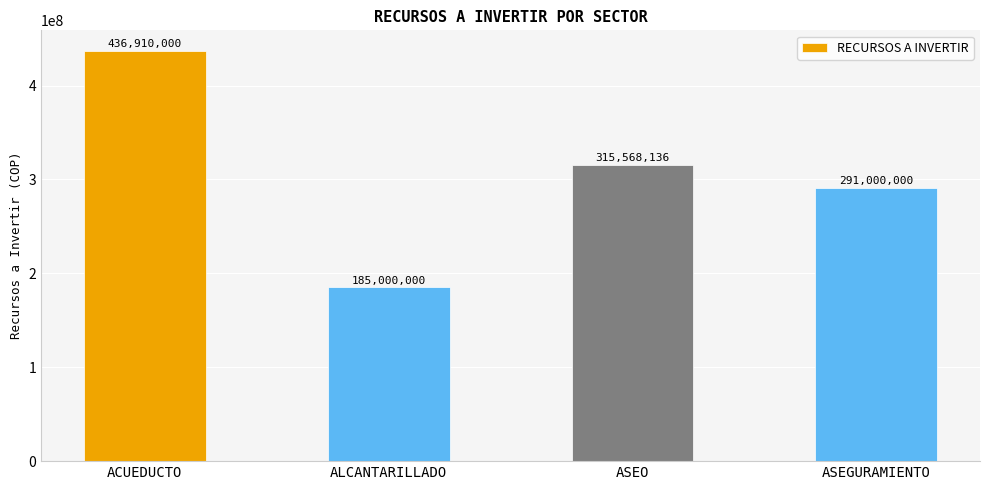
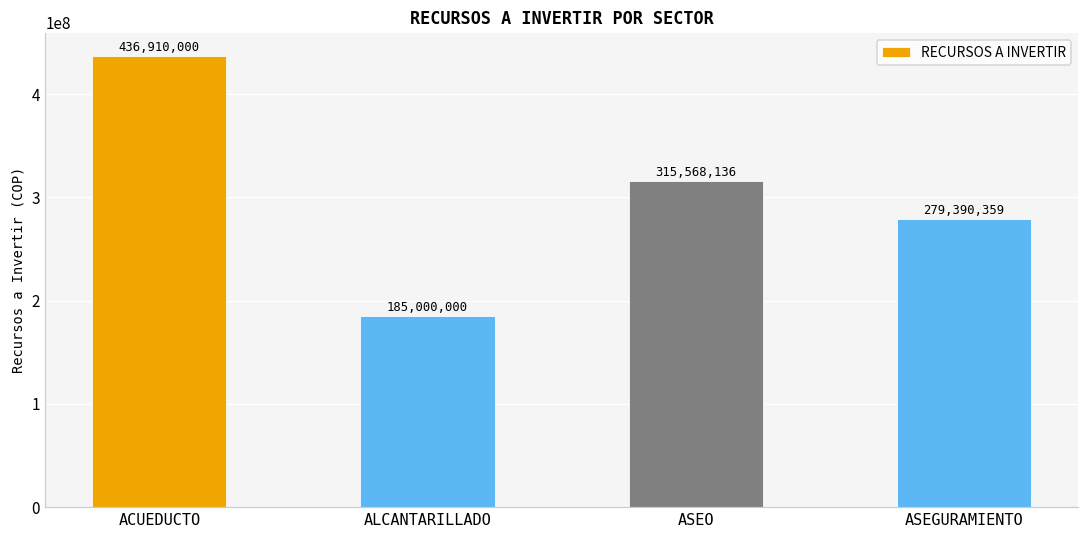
  {
    "ACUEDUCTO": "436,910,000",
    "ALCANTARILLADO": "185,000,000",
    "ASEO": "315,568,136",
-   "ASEGURAMIENTO": "291,000,000"
+   "ASEGURAMIENTO": "279,390,359"
  }
